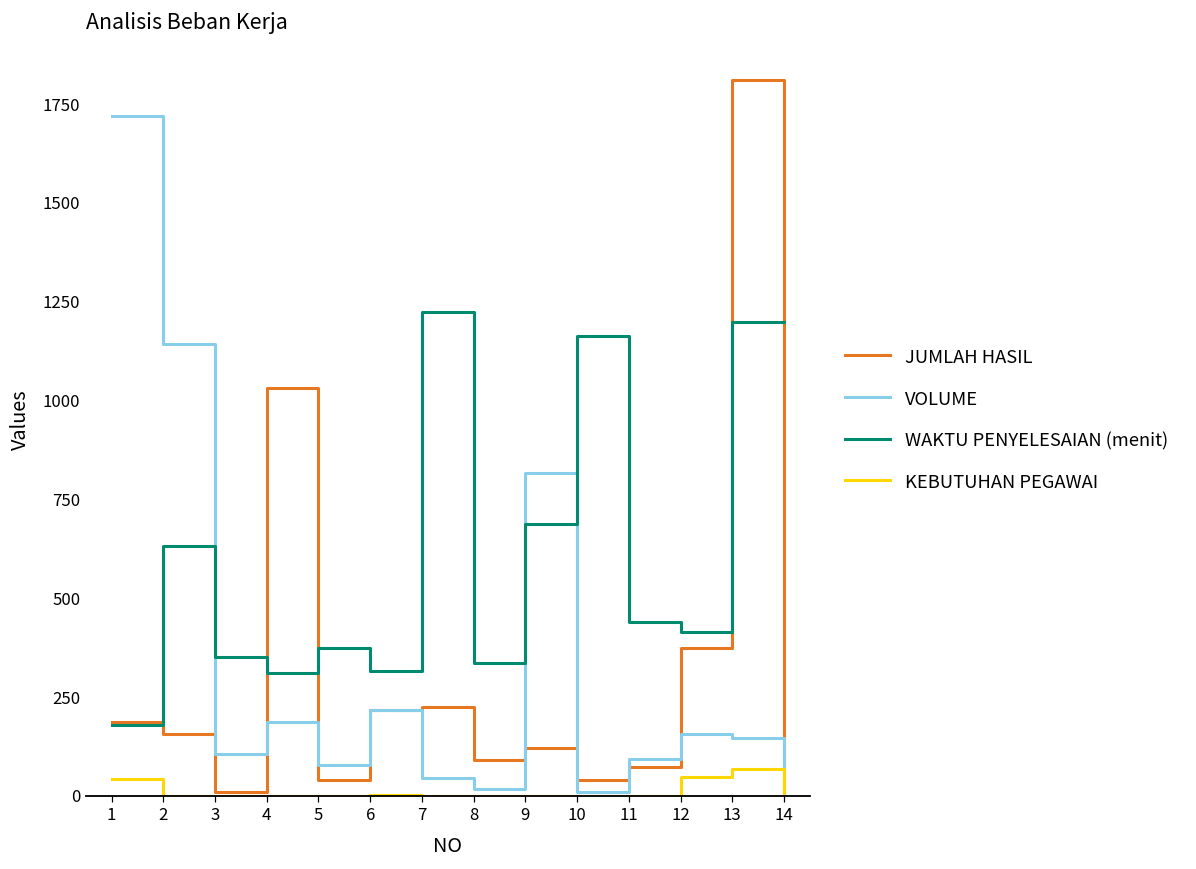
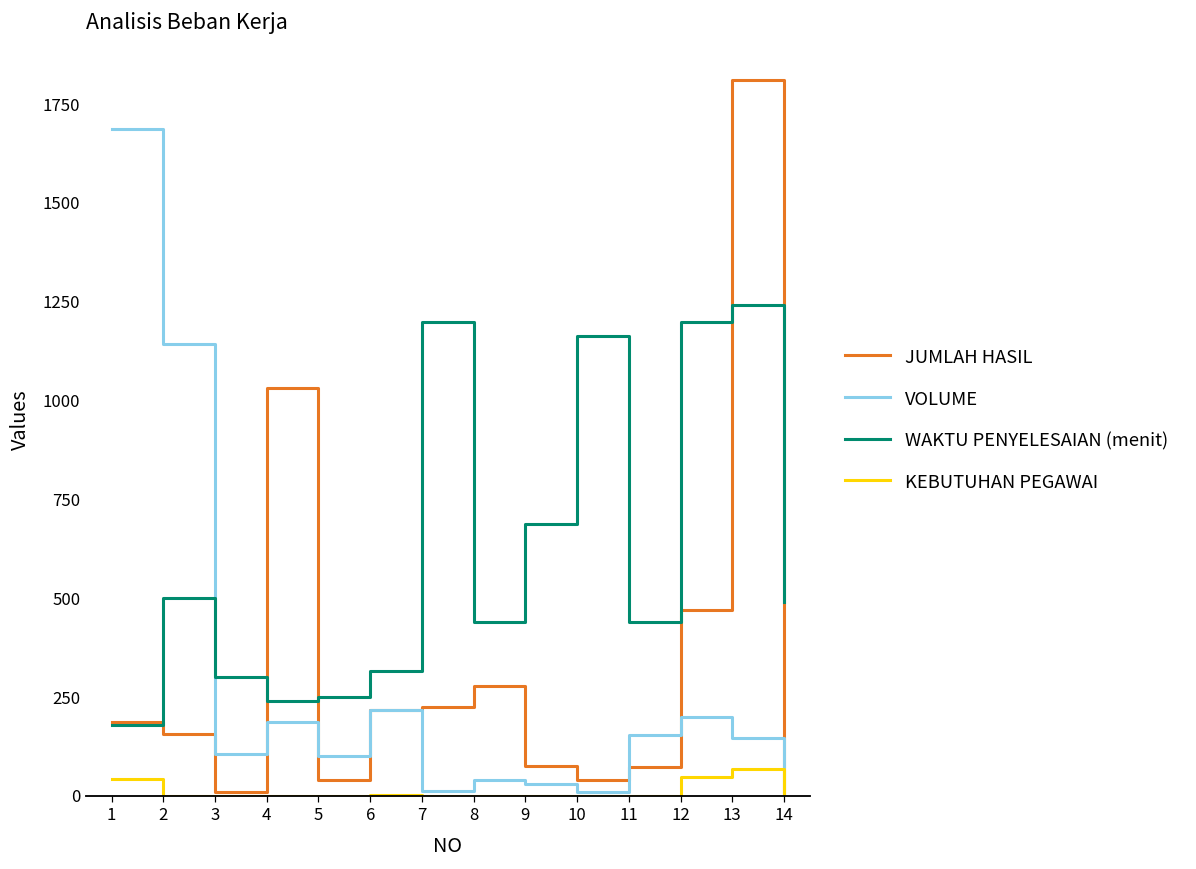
  {
    "JUMLAH HASIL": {
      "1": 190,
      "2": 160,
      "3": 10,
      "4": 1030,
      "5": 40,
      "7": 230,
-     "8": 90,
-     "9": 120,
+     "8": 280,
+     "9": 80,
      "10": 40,
      "11": 70,
-     "12": 380,
+     "12": 470,
      "13": 1810
    },
    "VOLUME": {
-     "1": 1720,
+     "1": 1690,
      "2": 1140,
      "3": 110,
      "4": 190,
-     "5": 80,
-     "7": 50,
-     "8": 20,
-     "9": 820,
+     "5": 100,
+     "7": 10,
+     "8": 40,
+     "9": 30,
      "10": 10,
-     "11": 90,
-     "12": 160,
+     "11": 150,
+     "12": 200,
      "13": 150
    },
    "WAKTU PENYELESAIAN (menit)": {
      "1": 180,
-     "2": 630,
-     "3": 350,
-     "4": 310,
-     "5": 370,
+     "2": 500,
+     "3": 300,
+     "4": 240,
+     "5": 250,
      "6": 320,
-     "7": 1230,
-     "8": 340,
+     "7": 1200,
+     "8": 440,
      "9": 690,
      "10": 1160,
      "11": 440,
-     "12": 420,
-     "13": 1200,
-     "14": 1200
+     "12": 1200,
+     "13": 1240,
+     "14": 490
    },
    "KEBUTUHAN PEGAWAI": {
      "1": 40,
      "2": 0,
      "3": 0,
      "4": 0,
      "5": 0,
      "6": 0,
      "7": 0,
      "8": 0,
      "9": 0,
      "10": 0,
      "11": 0,
      "12": 50,
      "13": 70
    }
  }
